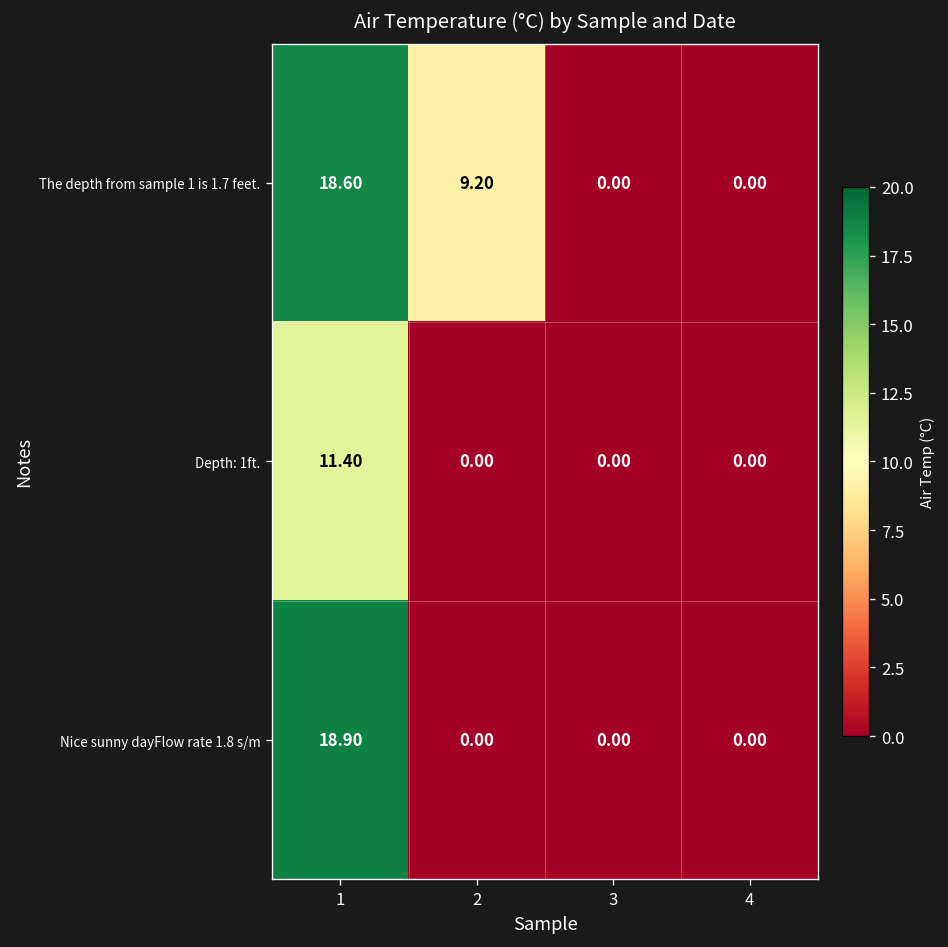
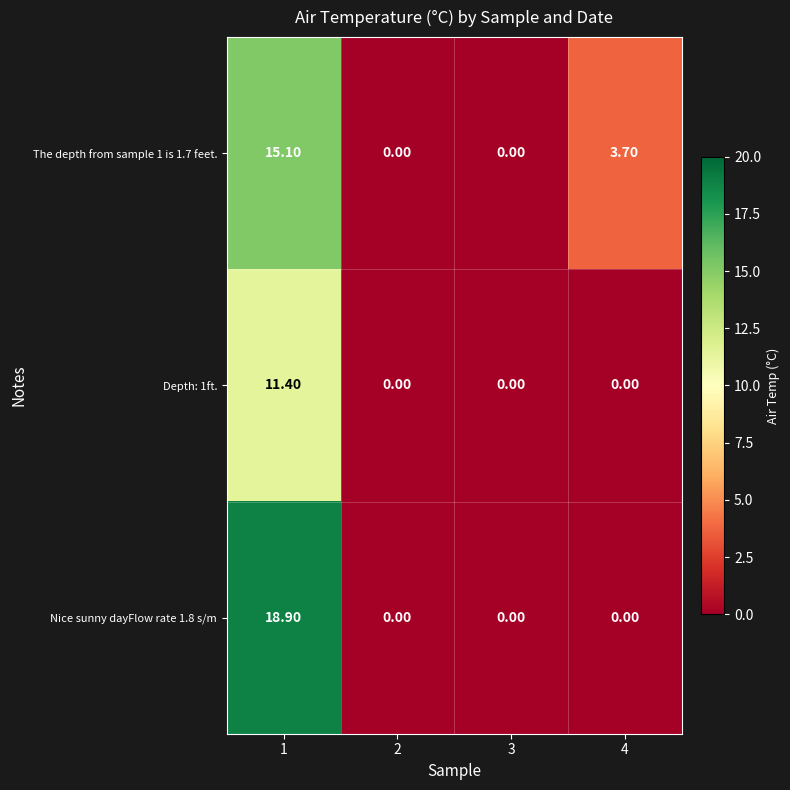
  {
    "The depth from sample 1 is 1.7 feet.": {
-     "1": 18.60,
-     "2": 9.20,
+     "1": 15.10,
+     "2": 0.00,
      "3": 0.00,
-     "4": 0.00
+     "4": 3.70
    },
    "Depth: 1ft.": {
      "1": 11.40,
      "2": 0.00,
      "3": 0.00,
      "4": 0.00
    },
    "Nice sunny dayFlow rate 1.8 s/m": {
      "1": 18.90,
      "2": 0.00,
      "3": 0.00,
      "4": 0.00
    }
  }
